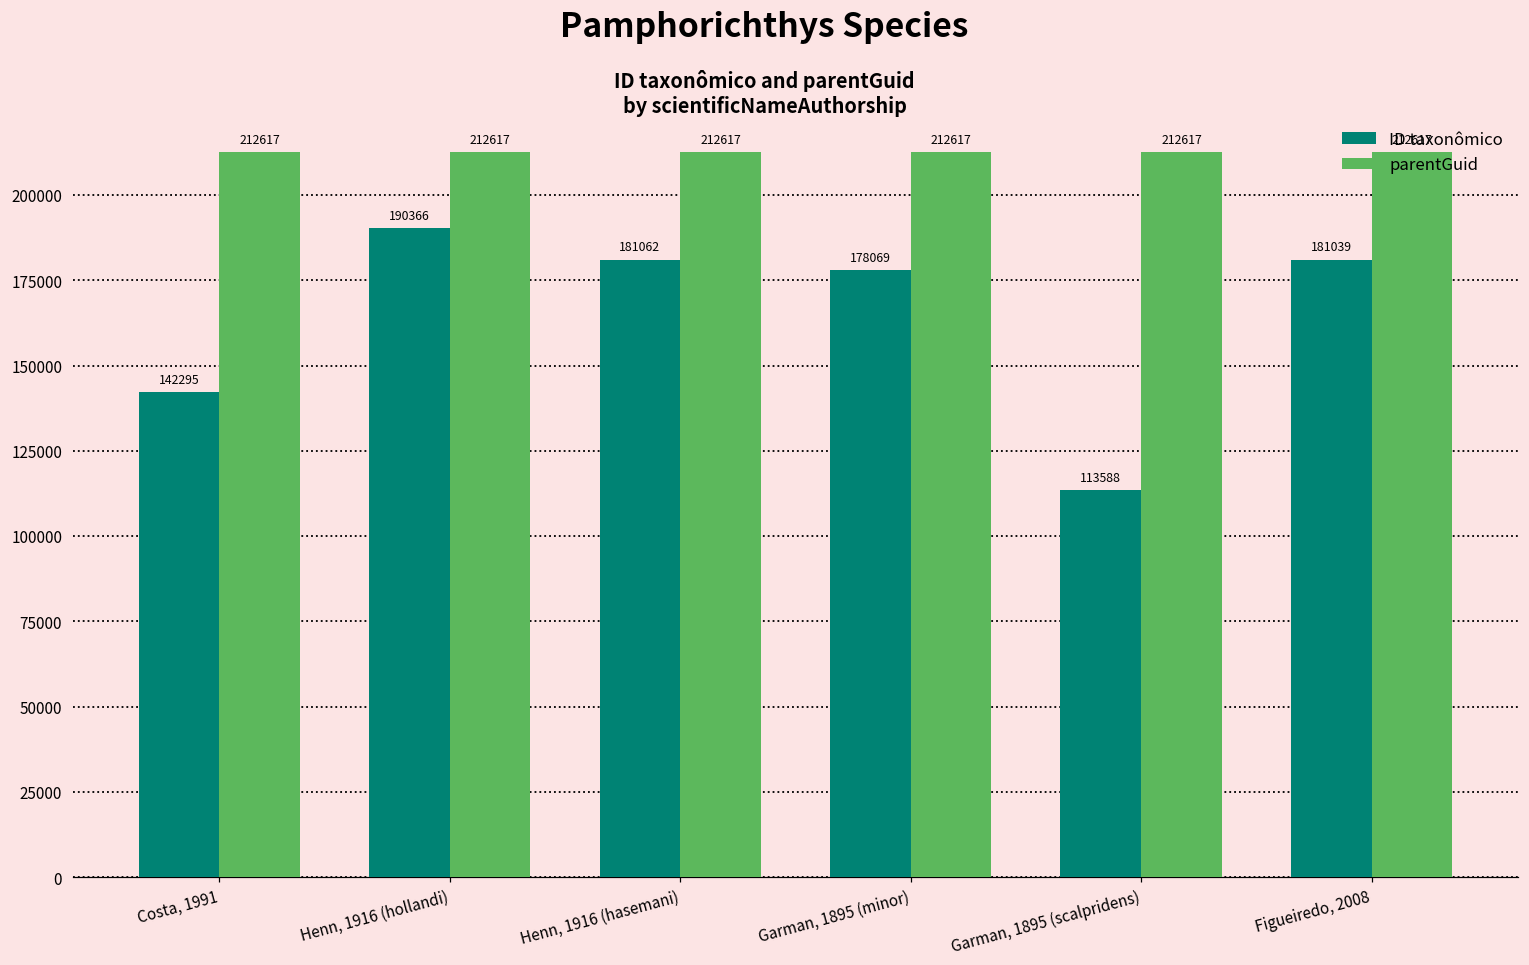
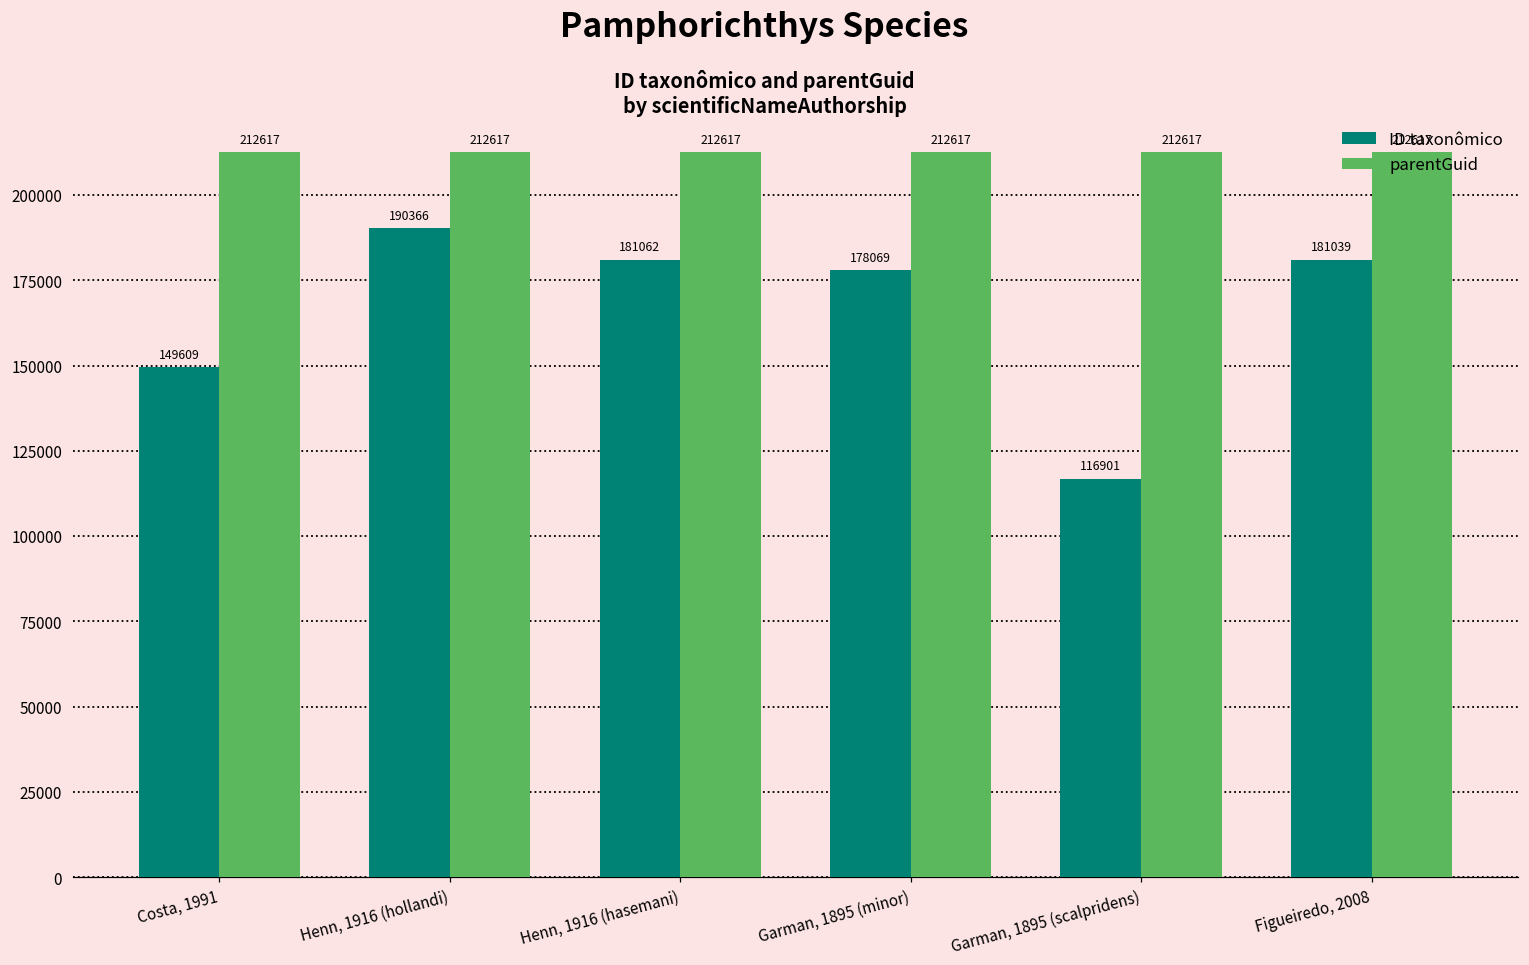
  {
    "ID taxonômico": {
-     "Costa, 1991": 142295,
+     "Costa, 1991": 149609,
      "Henn, 1916 (hollandi)": 190366,
      "Henn, 1916 (hasemani)": 181062,
      "Garman, 1895 (minor)": 178069,
-     "Garman, 1895 (scalpridens)": 113588,
+     "Garman, 1895 (scalpridens)": 116901,
      "Figueiredo, 2008": 181039
    },
    "parentGuid": {
      "Costa, 1991": 212617,
      "Henn, 1916 (hollandi)": 212617,
      "Henn, 1916 (hasemani)": 212617,
      "Garman, 1895 (minor)": 212617,
      "Garman, 1895 (scalpridens)": 212617,
      "Figueiredo, 2008": 212617
    }
  }
